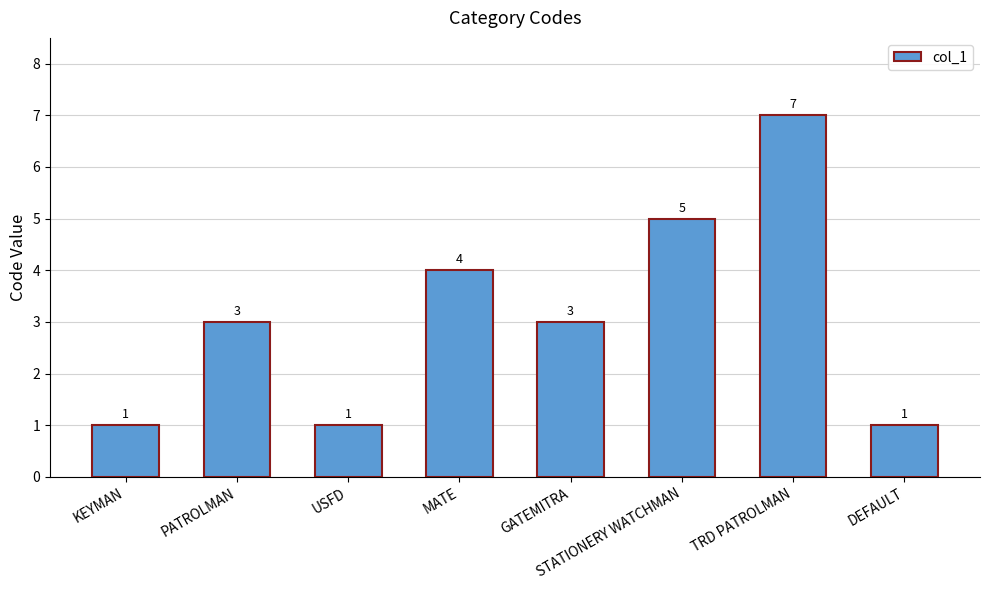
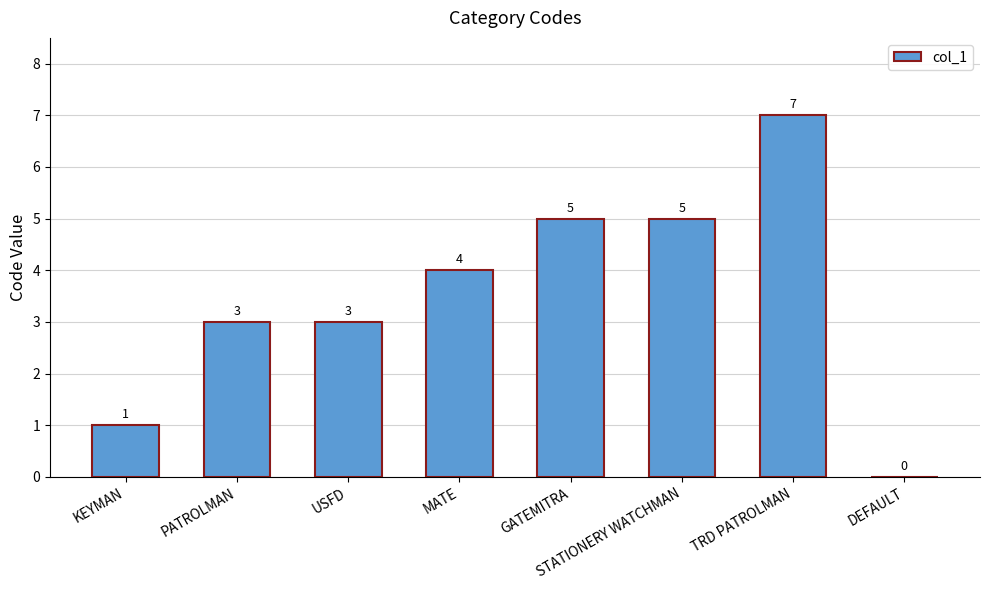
  {
    "KEYMAN": 1,
    "PATROLMAN": 3,
-   "USFD": 1,
+   "USFD": 3,
    "MATE": 4,
-   "GATEMITRA": 3,
+   "GATEMITRA": 5,
    "STATIONERY WATCHMAN": 5,
    "TRD PATROLMAN": 7,
-   "DEFAULT": 1
+   "DEFAULT": 0
  }
